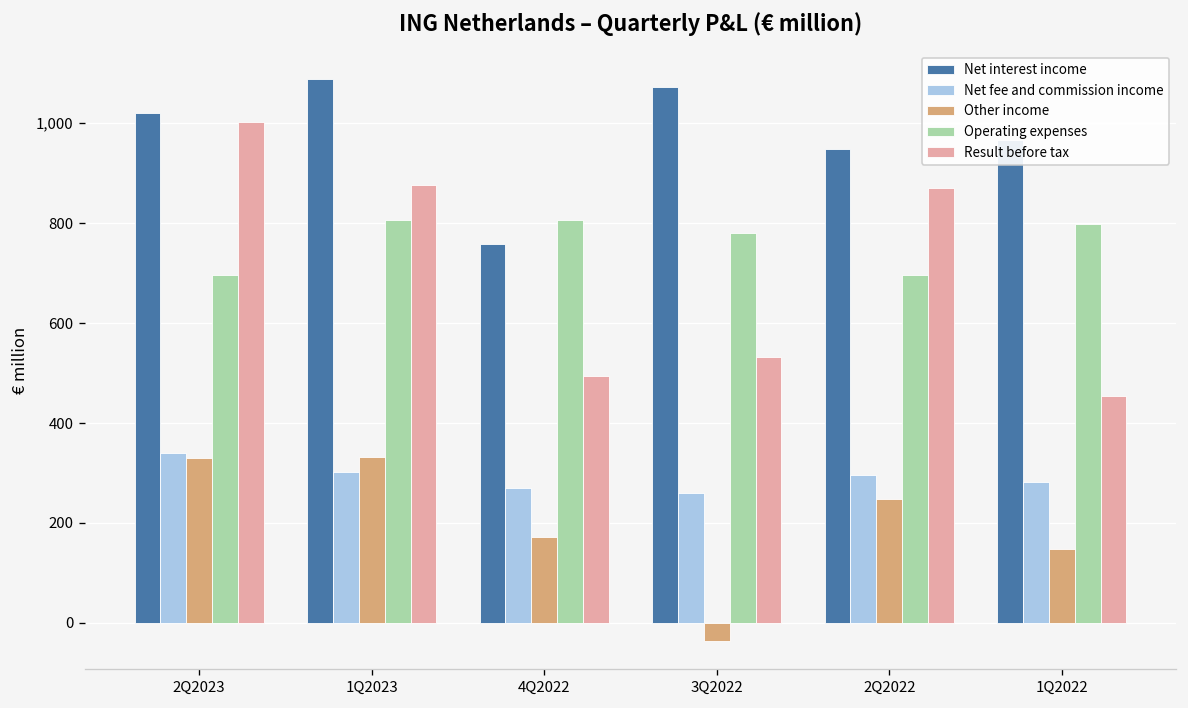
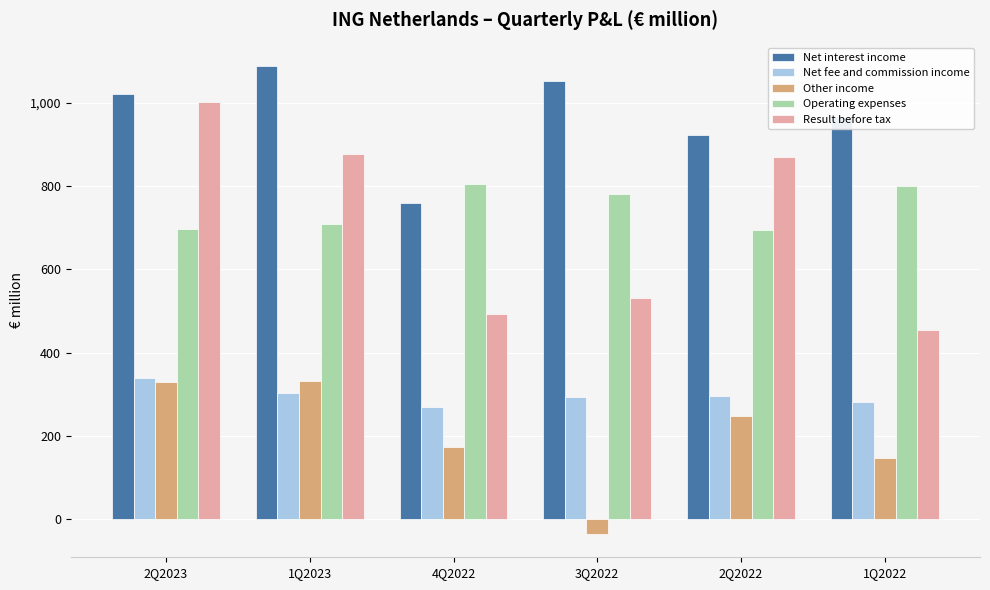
  {
    "Net interest income": {
      "2Q2023": "1,020",
      "1Q2023": "1,090",
      "4Q2022": "760",
-     "3Q2022": "1,070",
-     "2Q2022": "950"
+     "3Q2022": "1,050",
+     "2Q2022": "920"
    },
    "Net fee and commission income": {
      "2Q2023": "340",
      "1Q2023": "300",
      "4Q2022": "270",
-     "3Q2022": "260",
+     "3Q2022": "290",
      "2Q2022": "300",
      "1Q2022": "280"
    },
    "Operating expenses": {
      "2Q2023": "700",
-     "1Q2023": "810",
+     "1Q2023": "710",
      "4Q2022": "810",
      "3Q2022": "780",
      "2Q2022": "700",
      "1Q2022": "800"
    }
  }
